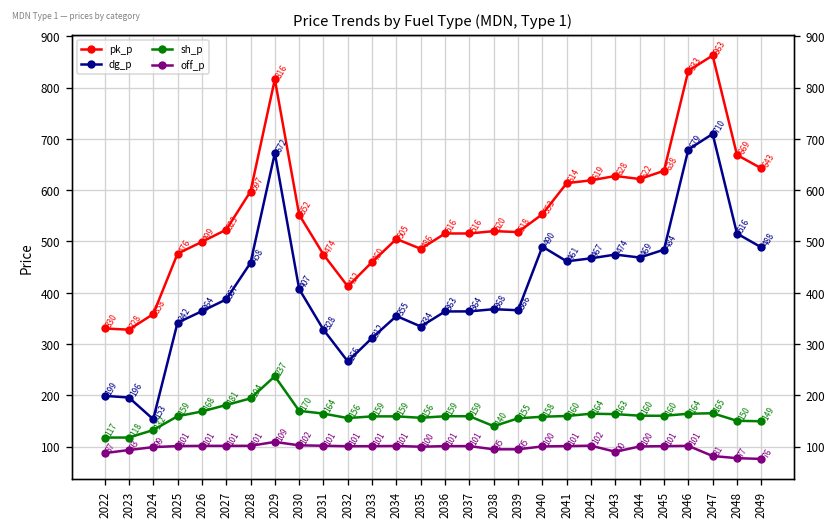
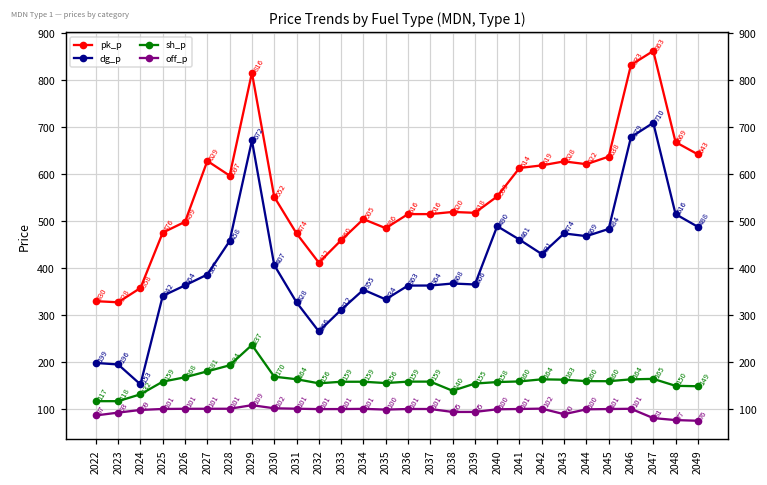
  {
    "pk_p": {
      "2022": 330,
      "2023": 328,
      "2024": 358,
      "2025": 476,
      "2026": 499,
-     "2027": 523,
+     "2027": 629,
      "2028": 597,
      "2029": 816,
      "2030": 552,
      "2031": 474,
      "2032": 412,
      "2033": 460,
      "2034": 505,
      "2035": 486,
      "2036": 516,
      "2037": 516,
      "2038": 520,
      "2039": 518,
      "2040": 553,
      "2041": 614,
      "2042": 619,
      "2043": 628,
      "2044": 622,
      "2045": 638,
      "2046": 833,
      "2047": 863,
      "2048": 669,
      "2049": 643
    },
    "dg_p": {
      "2022": 199,
      "2023": 196,
      "2025": 342,
      "2026": 364,
      "2027": 387,
      "2028": 458,
      "2029": 672,
      "2030": 407,
      "2031": 328,
      "2032": 266,
      "2033": 312,
      "2034": 355,
      "2035": 334,
      "2036": 363,
      "2037": 364,
      "2038": 368,
      "2039": 366,
      "2040": 490,
      "2041": 461,
-     "2042": 467,
+     "2042": 431,
      "2043": 474,
      "2044": 469,
      "2045": 484,
      "2046": 679,
      "2047": 710,
      "2048": 516,
      "2049": 488
    },
    "sh_p": {
      "2022": 117,
      "2023": 118,
      "2025": 159,
      "2026": 168,
      "2027": 181,
      "2028": 194,
      "2029": 237,
      "2030": 170,
      "2031": 164,
      "2032": 156,
      "2033": 159,
      "2034": 159,
      "2035": 156,
      "2036": 159,
      "2037": 159,
      "2038": 140,
      "2039": 155,
      "2040": 158,
      "2041": 160,
      "2042": 164,
      "2043": 163,
      "2044": 160,
      "2045": 160,
      "2046": 164,
      "2047": 165,
      "2048": 150,
      "2049": 149
    },
    "off_p": {
      "2022": 87,
      "2024": 99,
      "2025": 101,
      "2026": 101,
      "2027": 101,
      "2028": 101,
      "2029": 109,
      "2030": 102,
      "2031": 101,
      "2032": 101,
      "2033": 101,
      "2034": 101,
      "2035": 100,
      "2036": 101,
      "2037": 101,
      "2038": 95,
      "2039": 95,
      "2040": 100,
      "2041": 101,
      "2042": 102,
      "2043": 90,
      "2044": 100,
      "2045": 101,
      "2046": 101,
      "2047": 81,
      "2048": 77,
      "2049": 76
    }
  }
